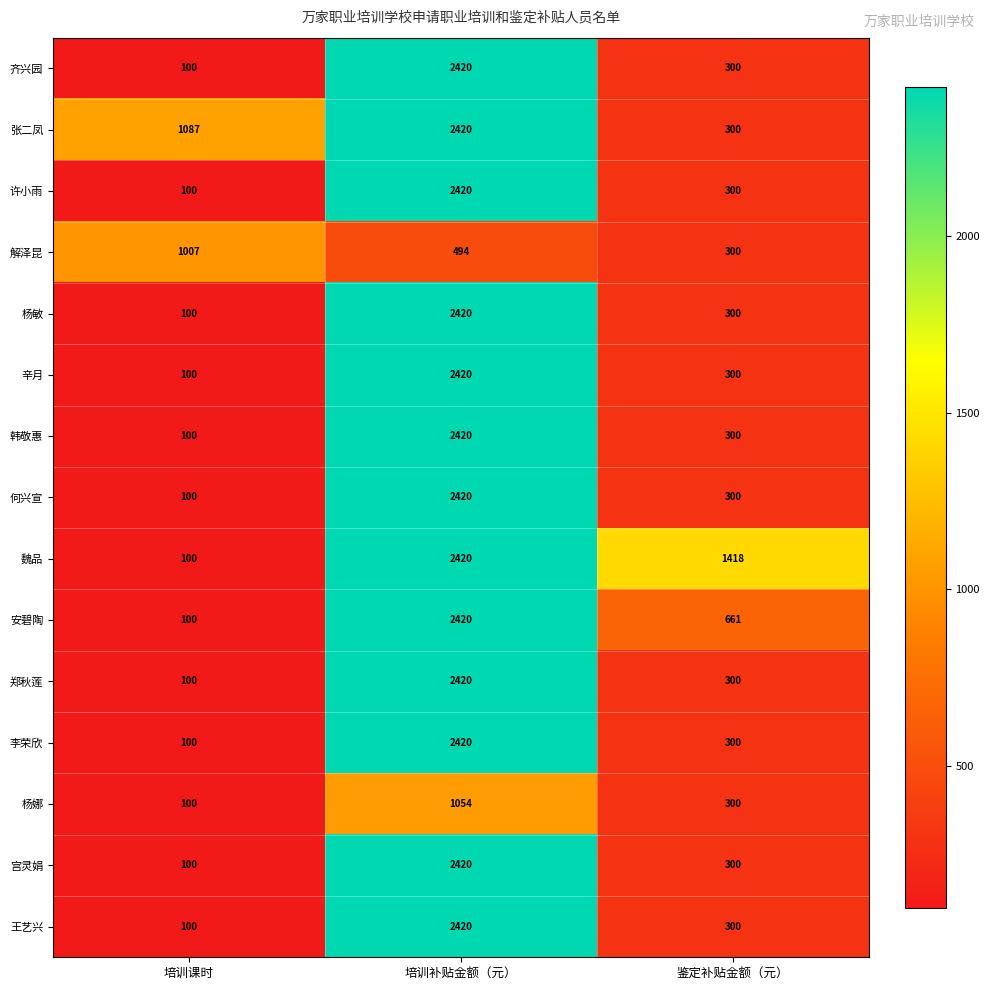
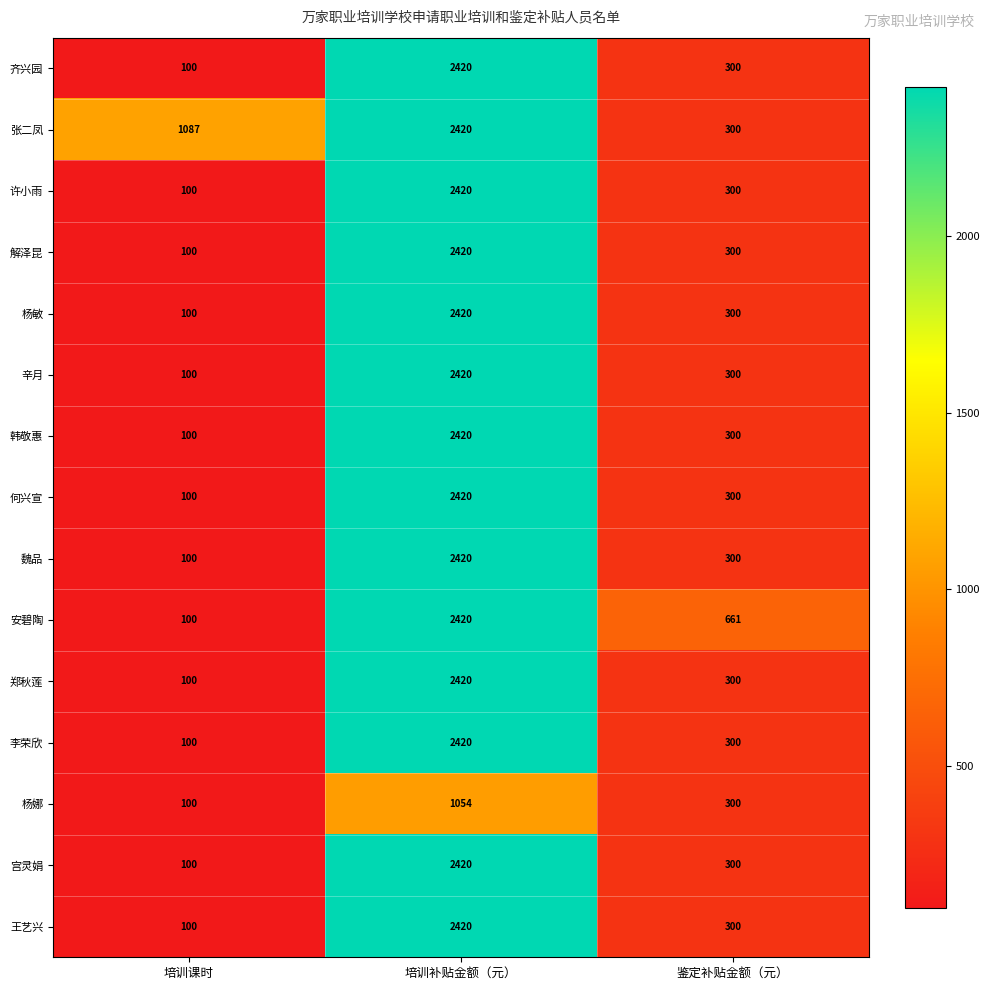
  {
    "齐兴园": {
      "培训课时": 100,
      "培训补贴金额（元）": 2420,
      "鉴定补贴金额（元）": 300
    },
    "张二凤": {
      "培训课时": 1087,
      "培训补贴金额（元）": 2420,
      "鉴定补贴金额（元）": 300
    },
    "许小雨": {
      "培训课时": 100,
      "培训补贴金额（元）": 2420,
      "鉴定补贴金额（元）": 300
    },
    "解泽昆": {
-     "培训课时": 1007,
-     "培训补贴金额（元）": 494,
+     "培训课时": 100,
+     "培训补贴金额（元）": 2420,
      "鉴定补贴金额（元）": 300
    },
    "杨敏": {
      "培训课时": 100,
      "培训补贴金额（元）": 2420,
      "鉴定补贴金额（元）": 300
    },
    "辛月": {
      "培训课时": 100,
      "培训补贴金额（元）": 2420,
      "鉴定补贴金额（元）": 300
    },
    "韩敬惠": {
      "培训课时": 100,
      "培训补贴金额（元）": 2420,
      "鉴定补贴金额（元）": 300
    },
    "何兴宣": {
      "培训课时": 100,
      "培训补贴金额（元）": 2420,
      "鉴定补贴金额（元）": 300
    },
    "魏品": {
      "培训课时": 100,
      "培训补贴金额（元）": 2420,
-     "鉴定补贴金额（元）": 1418
+     "鉴定补贴金额（元）": 300
    },
    "安碧陶": {
      "培训课时": 100,
      "培训补贴金额（元）": 2420,
      "鉴定补贴金额（元）": 661
    },
    "郑秋莲": {
      "培训课时": 100,
      "培训补贴金额（元）": 2420,
      "鉴定补贴金额（元）": 300
    },
    "李荣欣": {
      "培训课时": 100,
      "培训补贴金额（元）": 2420,
      "鉴定补贴金额（元）": 300
    },
    "杨娜": {
      "培训课时": 100,
      "培训补贴金额（元）": 1054,
      "鉴定补贴金额（元）": 300
    },
    "宫灵娟": {
      "培训课时": 100,
      "培训补贴金额（元）": 2420,
      "鉴定补贴金额（元）": 300
    },
    "王艺兴": {
      "培训课时": 100,
      "培训补贴金额（元）": 2420,
      "鉴定补贴金额（元）": 300
    }
  }
